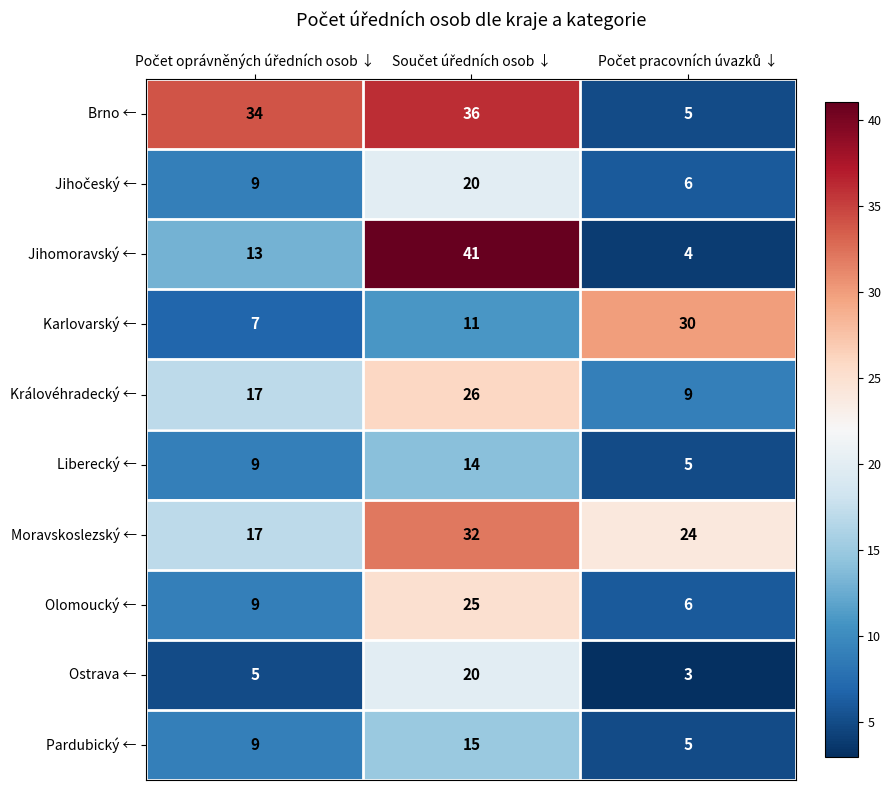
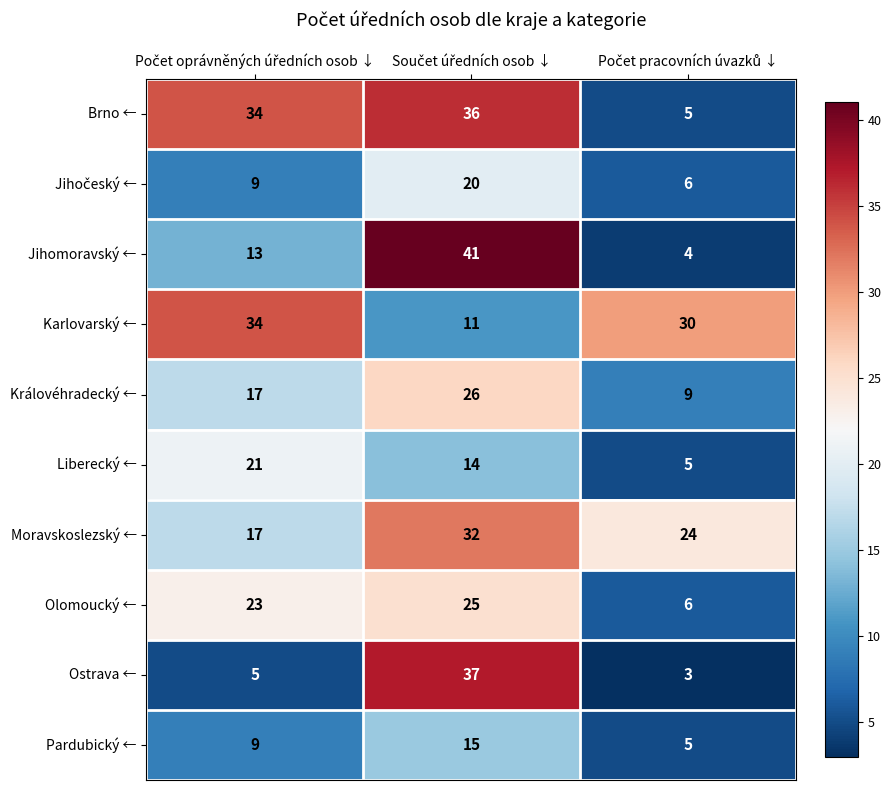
  {
    "Brno ←": {
      "Počet oprávněných úředních osob ↓": 34,
      "Součet úředních osob ↓": 36,
      "Počet pracovních úvazků ↓": 5
    },
    "Jihočeský ←": {
      "Počet oprávněných úředních osob ↓": 9,
      "Součet úředních osob ↓": 20,
      "Počet pracovních úvazků ↓": 6
    },
    "Jihomoravský ←": {
      "Počet oprávněných úředních osob ↓": 13,
      "Součet úředních osob ↓": 41,
      "Počet pracovních úvazků ↓": 4
    },
    "Karlovarský ←": {
-     "Počet oprávněných úředních osob ↓": 7,
+     "Počet oprávněných úředních osob ↓": 34,
      "Součet úředních osob ↓": 11,
      "Počet pracovních úvazků ↓": 30
    },
    "Královéhradecký ←": {
      "Počet oprávněných úředních osob ↓": 17,
      "Součet úředních osob ↓": 26,
      "Počet pracovních úvazků ↓": 9
    },
    "Liberecký ←": {
-     "Počet oprávněných úředních osob ↓": 9,
+     "Počet oprávněných úředních osob ↓": 21,
      "Součet úředních osob ↓": 14,
      "Počet pracovních úvazků ↓": 5
    },
    "Moravskoslezský ←": {
      "Počet oprávněných úředních osob ↓": 17,
      "Součet úředních osob ↓": 32,
      "Počet pracovních úvazků ↓": 24
    },
    "Olomoucký ←": {
-     "Počet oprávněných úředních osob ↓": 9,
+     "Počet oprávněných úředních osob ↓": 23,
      "Součet úředních osob ↓": 25,
      "Počet pracovních úvazků ↓": 6
    },
    "Ostrava ←": {
      "Počet oprávněných úředních osob ↓": 5,
-     "Součet úředních osob ↓": 20,
+     "Součet úředních osob ↓": 37,
      "Počet pracovních úvazků ↓": 3
    },
    "Pardubický ←": {
      "Počet oprávněných úředních osob ↓": 9,
      "Součet úředních osob ↓": 15,
      "Počet pracovních úvazků ↓": 5
    }
  }
